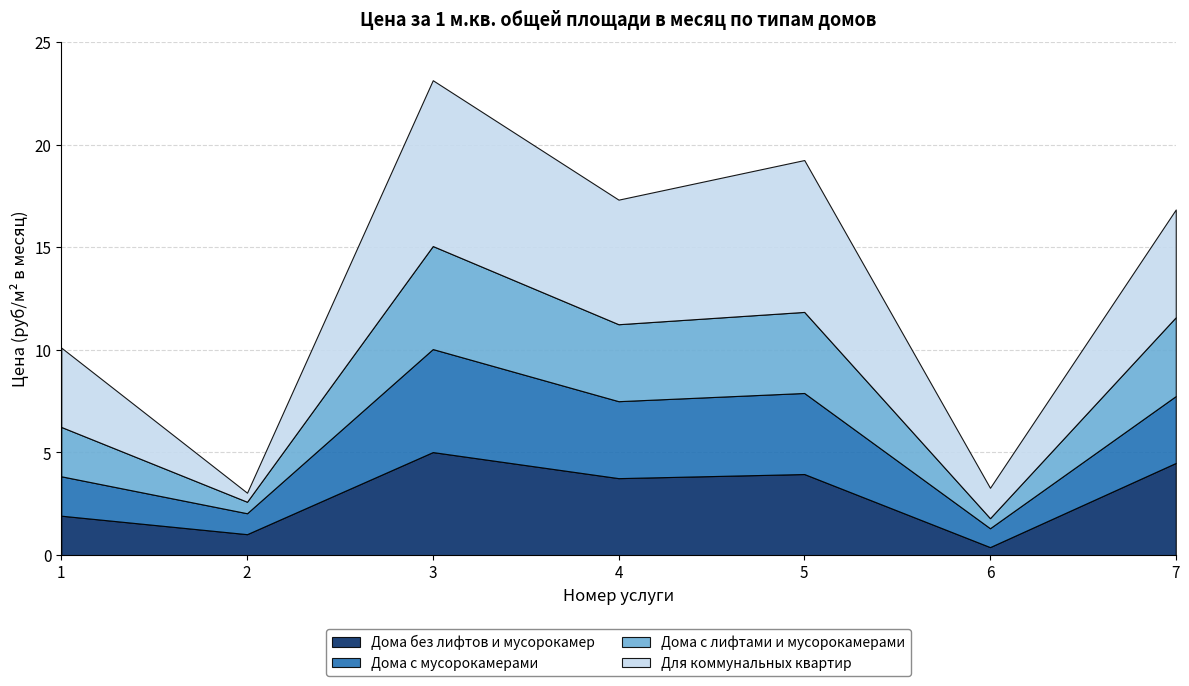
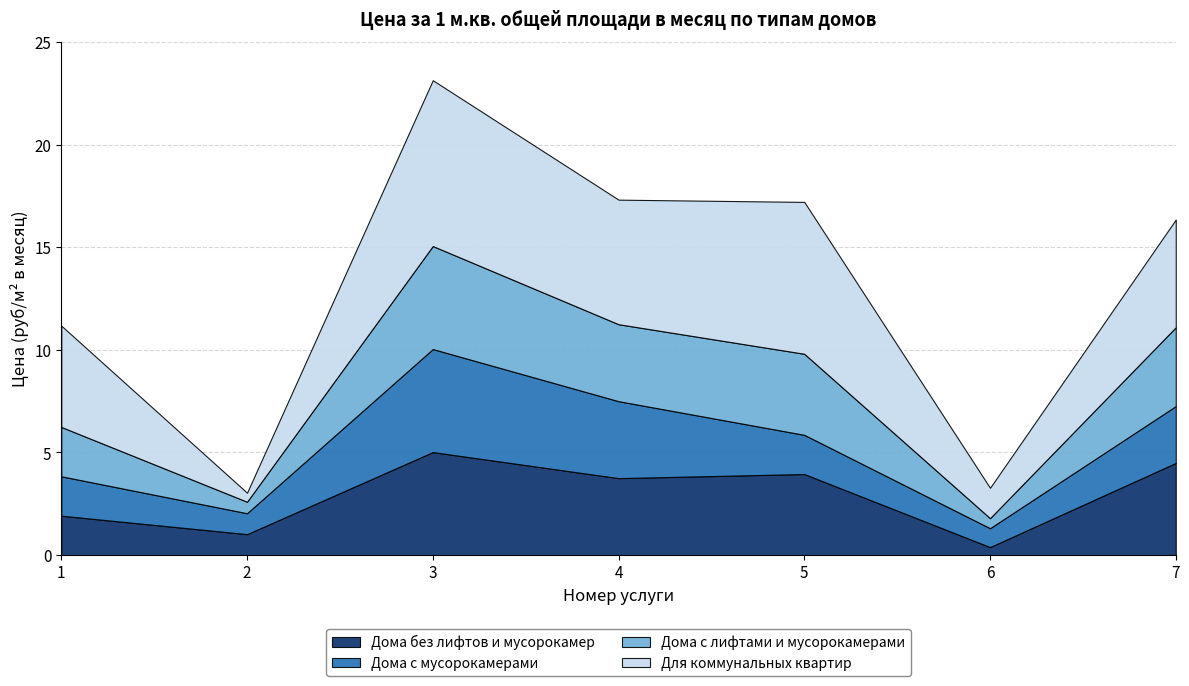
  {
    "Дома без лифтов и мусорокамер": {
      "1": 1.9,
      "2": 1.0,
      "3": 5.0,
      "4": 3.8,
      "5": 4.0,
      "6": 0.4,
      "7": 4.5
    },
    "Дома с мусорокамерами": {
      "1": 1.9,
      "2": 1.0,
      "3": 5.0,
      "4": 3.8,
-     "5": 4.0,
+     "5": 1.9,
      "6": 0.9,
-     "7": 3.3
+     "7": 2.8
    },
    "Дома с лифтами и мусорокамерами": {
      "1": 2.4,
      "2": 0.6,
      "3": 5.0,
      "4": 3.8,
      "5": 4.0,
      "6": 0.5,
      "7": 3.8
    },
    "Для коммунальных квартир": {
-     "1": 3.9,
+     "1": 4.9,
      "2": 0.4,
      "3": 8.1,
      "4": 6.1,
      "5": 7.4,
      "6": 1.5,
      "7": 5.3
    }
  }
